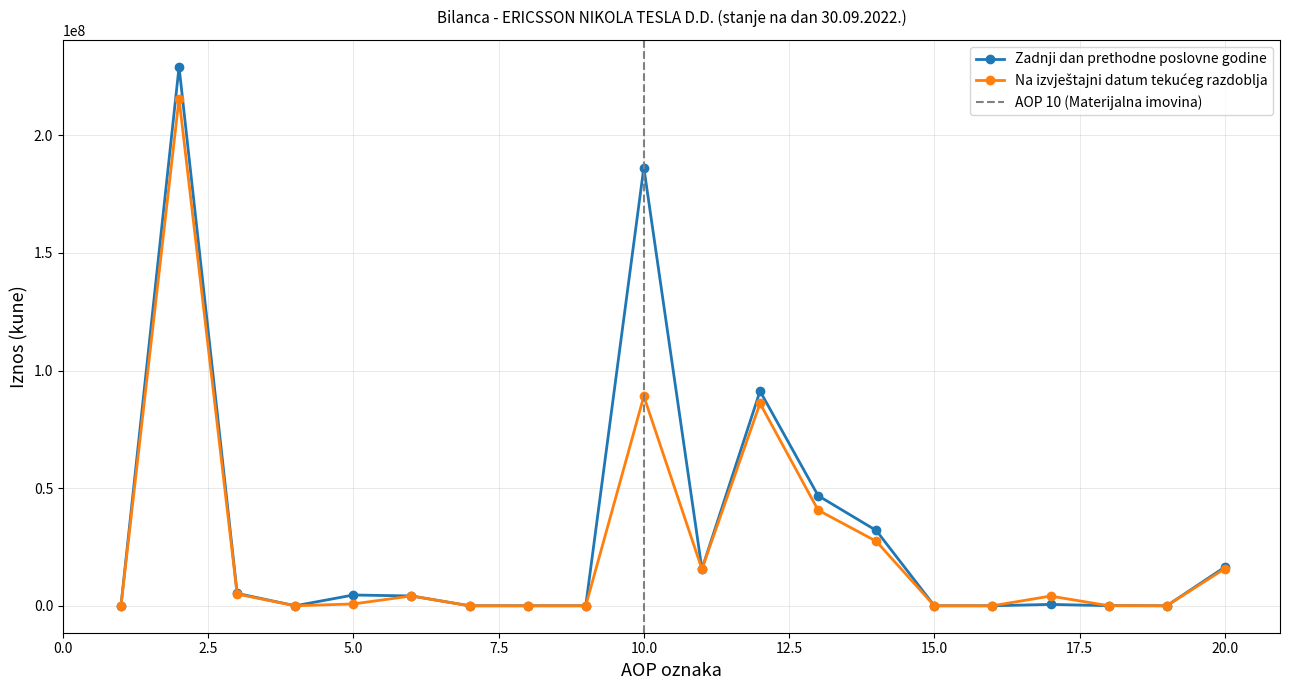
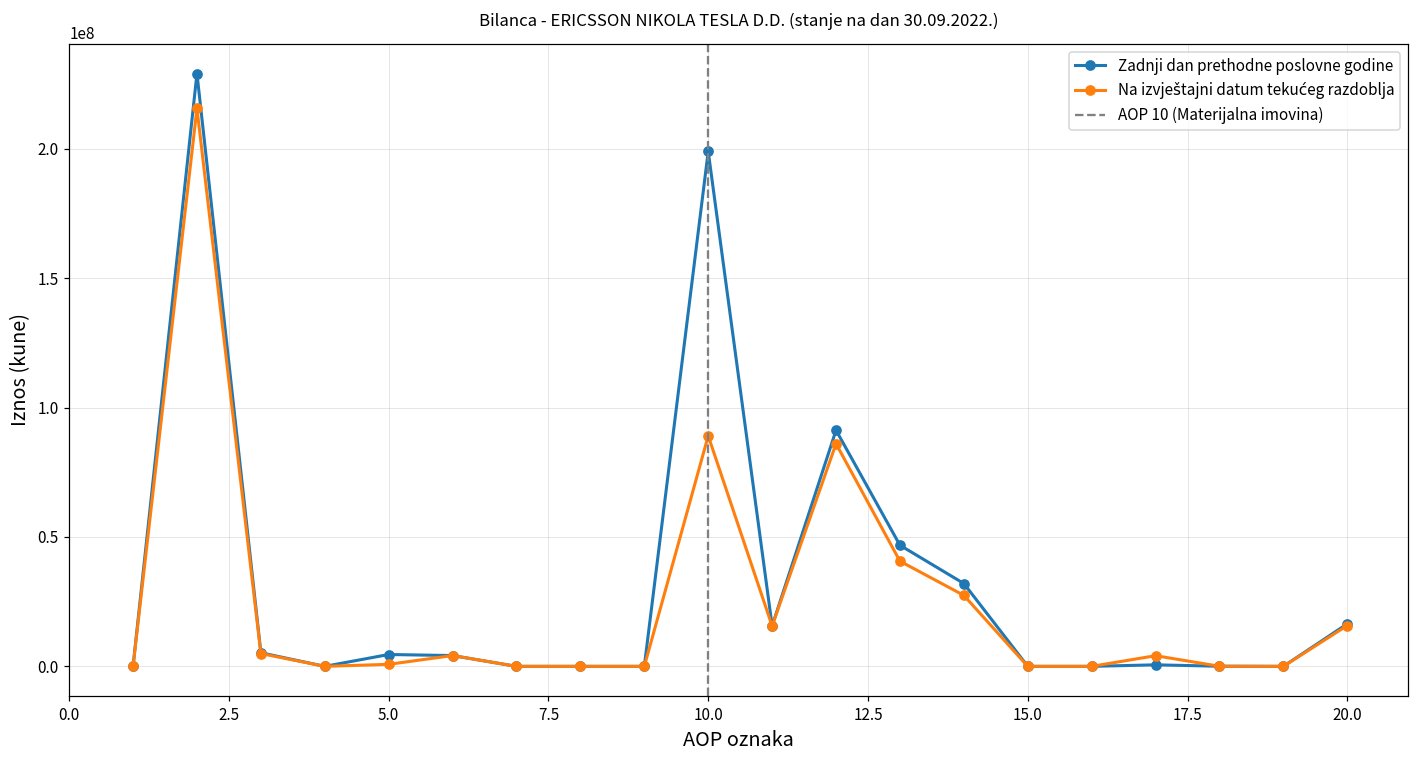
  {
    "Zadnji dan prethodne poslovne godine": {
      "5.0": 5000000,
-     "10.0": 186000000
+     "10.0": 199000000
    },
    "Na izvještajni datum tekućeg razdoblja": {
      "5.0": 1000000,
      "10.0": 89000000
    }
  }
